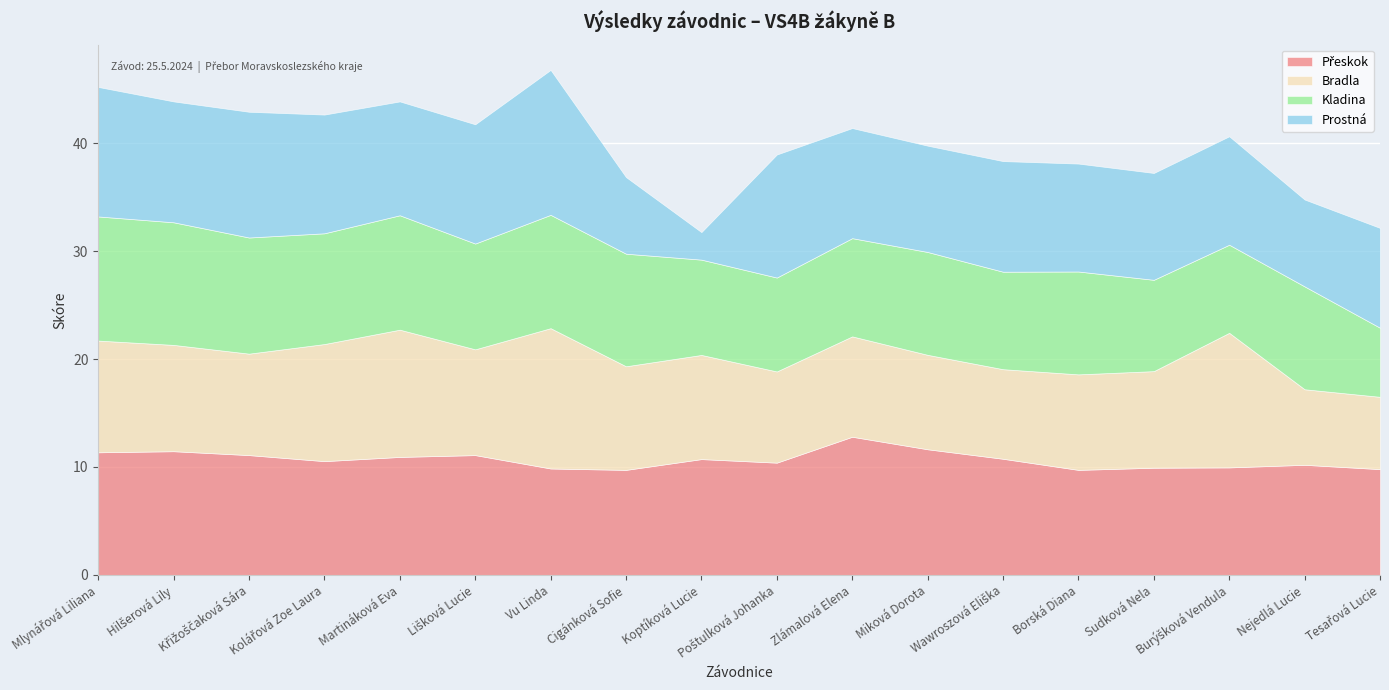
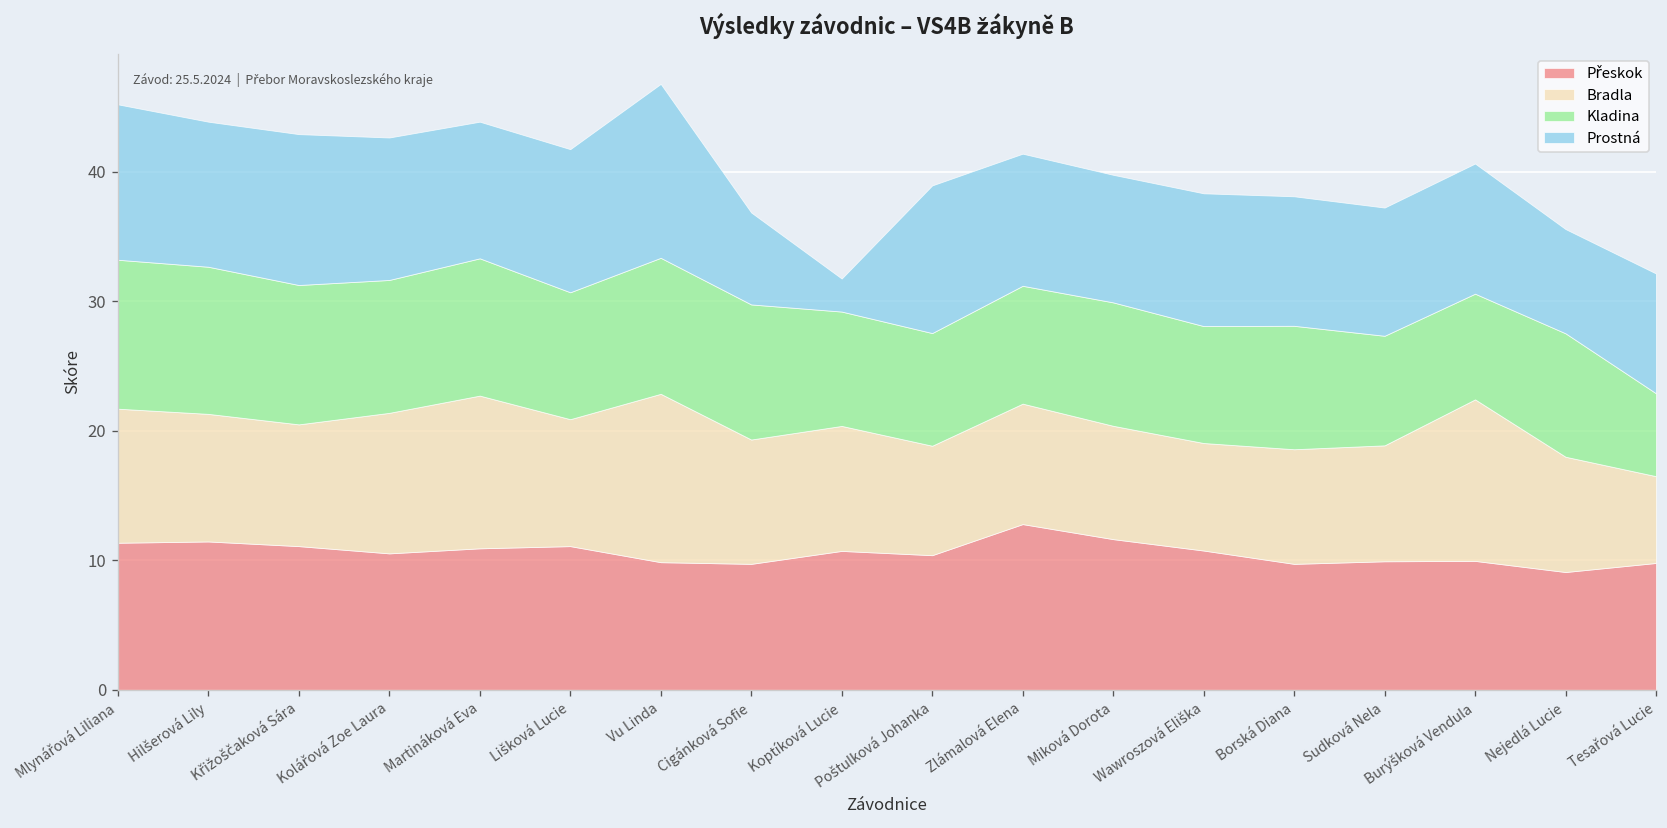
  {
    "Přeskok": {
      "Mlynářová Liliana": 11.4,
      "Hilšerová Lily": 11.5,
      "Křižoščaková Sára": 11.1,
      "Kolářová Zoe Laura": 10.5,
      "Martináková Eva": 10.9,
      "Lišková Lucie": 11.1,
      "Vu Linda": 9.9,
      "Cigánková Sofie": 9.7,
      "Koptíková Lucie": 10.7,
      "Poštulková Johanka": 10.4,
      "Zlámalová Elena": 12.8,
      "Miková Dorota": 11.6,
      "Wawroszová Eliška": 10.8,
      "Borská Diana": 9.7,
      "Sudková Nela": 9.9,
      "Burýšková Vendula": 10.0,
-     "Nejedlá Lucie": 10.2,
+     "Nejedlá Lucie": 9.1,
      "Tesařová Lucie": 9.8
    },
    "Bradla": {
      "Mlynářová Liliana": 10.4,
      "Hilšerová Lily": 9.9,
      "Křižoščaková Sára": 9.4,
      "Kolářová Zoe Laura": 10.9,
      "Martináková Eva": 11.8,
      "Lišková Lucie": 9.8,
      "Vu Linda": 13.0,
      "Cigánková Sofie": 9.6,
      "Koptíková Lucie": 9.7,
      "Poštulková Johanka": 8.5,
      "Zlámalová Elena": 9.3,
      "Miková Dorota": 8.8,
      "Wawroszová Eliška": 8.3,
      "Borská Diana": 8.8,
      "Sudková Nela": 9.0,
      "Burýšková Vendula": 12.5,
-     "Nejedlá Lucie": 7.0,
+     "Nejedlá Lucie": 8.9,
      "Tesařová Lucie": 6.7
    },
    "Kladina": {
      "Mlynářová Liliana": 11.5,
      "Hilšerová Lily": 11.4,
      "Křižoščaková Sára": 10.8,
      "Kolářová Zoe Laura": 10.3,
      "Martináková Eva": 10.6,
      "Lišková Lucie": 9.8,
      "Vu Linda": 10.5,
      "Cigánková Sofie": 10.4,
      "Koptíková Lucie": 8.8,
      "Poštulková Johanka": 8.7,
      "Zlámalová Elena": 9.1,
      "Miková Dorota": 9.5,
      "Wawroszová Eliška": 9.0,
      "Borská Diana": 9.5,
      "Sudková Nela": 8.5,
      "Burýšková Vendula": 8.2,
      "Nejedlá Lucie": 9.5,
      "Tesařová Lucie": 6.4
    },
    "Prostná": {
      "Hilšerová Lily": 11.2,
      "Křižoščaková Sára": 11.6,
      "Kolářová Zoe Laura": 11.0,
      "Martináková Eva": 10.6,
      "Lišková Lucie": 11.1,
      "Vu Linda": 13.4,
      "Cigánková Sofie": 7.1,
      "Koptíková Lucie": 2.6,
      "Poštulková Johanka": 11.4,
      "Zlámalová Elena": 10.2,
      "Miková Dorota": 9.9,
      "Wawroszová Eliška": 10.3,
      "Borská Diana": 10.0,
      "Sudková Nela": 9.9,
      "Burýšková Vendula": 10.1,
      "Nejedlá Lucie": 8.0,
      "Tesařová Lucie": 9.3
    }
  }
